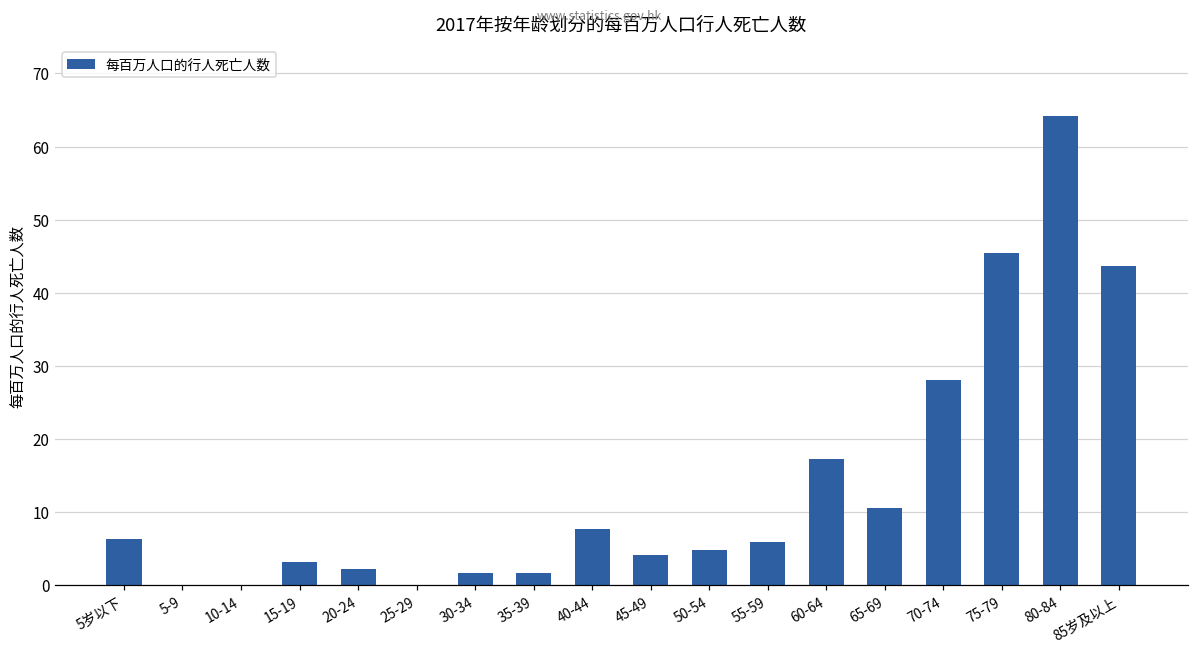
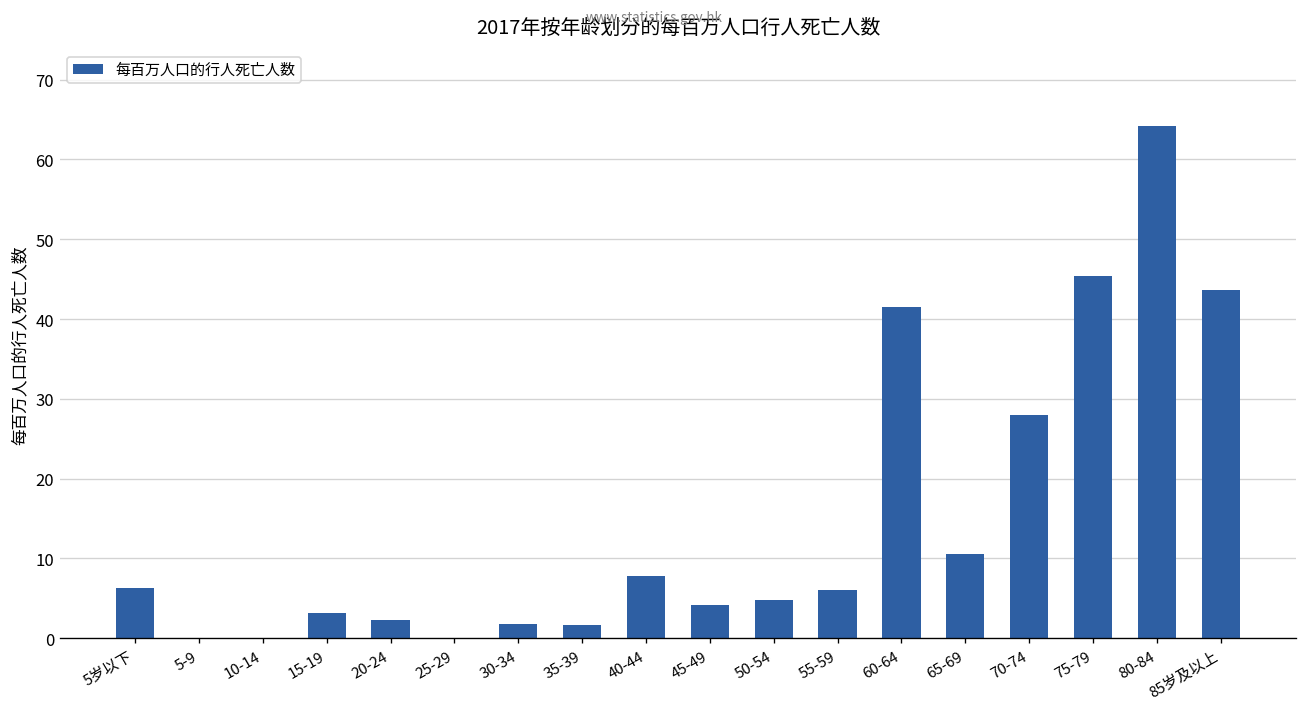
  {
    "5岁以下": 6,
    "5-9": 0,
    "10-14": 0,
    "15-19": 3,
    "20-24": 2,
    "25-29": 0,
    "30-34": 2,
    "35-39": 2,
    "40-44": 8,
    "45-49": 4,
    "50-54": 5,
    "55-59": 6,
-   "60-64": 17,
+   "60-64": 41,
    "65-69": 11,
    "70-74": 28,
    "75-79": 45,
    "80-84": 64,
    "85岁及以上": 44
  }
